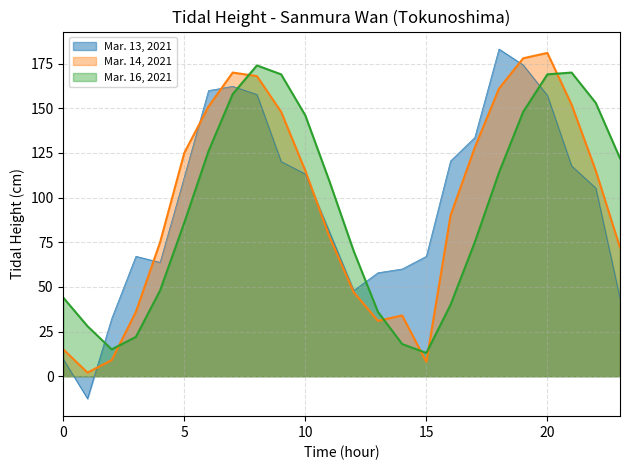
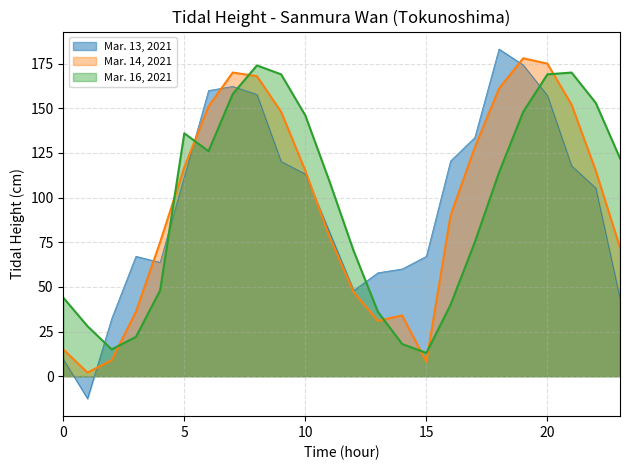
  {
    "Mar. 14, 2021": {
      "0": 15,
-     "5": 125,
+     "5": 117,
      "10": 115,
      "15": 8,
-     "20": 181
+     "20": 175
    },
    "Mar. 16, 2021": {
      "0": 44,
-     "5": 86,
+     "5": 136,
      "10": 146,
      "15": 13,
      "20": 169
    }
  }
